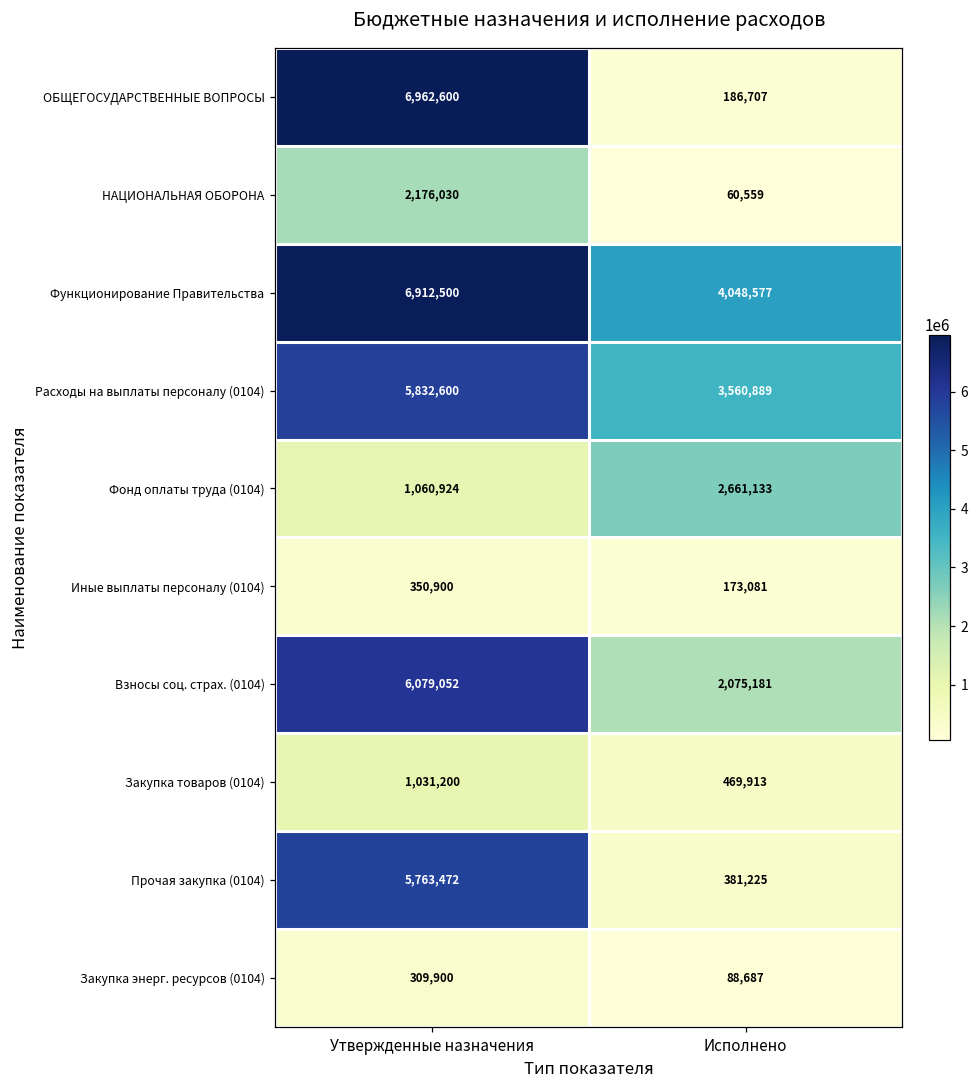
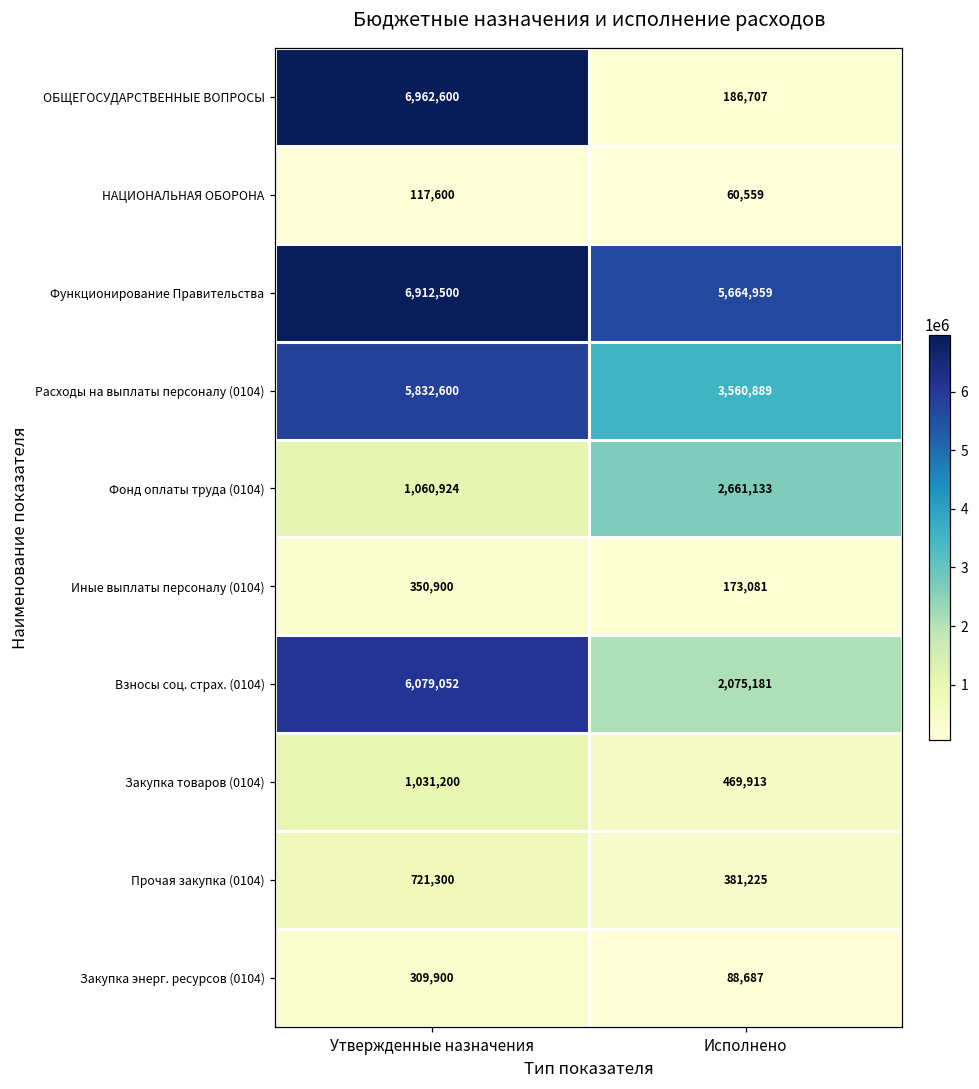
  {
    "ОБЩЕГОСУДАРСТВЕННЫЕ ВОПРОСЫ": {
      "Утвержденные назначения": "6,962,600",
      "Исполнено": "186,707"
    },
    "НАЦИОНАЛЬНАЯ ОБОРОНА": {
-     "Утвержденные назначения": "2,176,030",
+     "Утвержденные назначения": "117,600",
      "Исполнено": "60,559"
    },
    "Функционирование Правительства": {
      "Утвержденные назначения": "6,912,500",
-     "Исполнено": "4,048,577"
+     "Исполнено": "5,664,959"
    },
    "Расходы на выплаты персоналу (0104)": {
      "Утвержденные назначения": "5,832,600",
      "Исполнено": "3,560,889"
    },
    "Фонд оплаты труда (0104)": {
      "Утвержденные назначения": "1,060,924",
      "Исполнено": "2,661,133"
    },
    "Иные выплаты персоналу (0104)": {
      "Утвержденные назначения": "350,900",
      "Исполнено": "173,081"
    },
    "Взносы соц. страх. (0104)": {
      "Утвержденные назначения": "6,079,052",
      "Исполнено": "2,075,181"
    },
    "Закупка товаров (0104)": {
      "Утвержденные назначения": "1,031,200",
      "Исполнено": "469,913"
    },
    "Прочая закупка (0104)": {
-     "Утвержденные назначения": "5,763,472",
+     "Утвержденные назначения": "721,300",
      "Исполнено": "381,225"
    },
    "Закупка энерг. ресурсов (0104)": {
      "Утвержденные назначения": "309,900",
      "Исполнено": "88,687"
    }
  }
